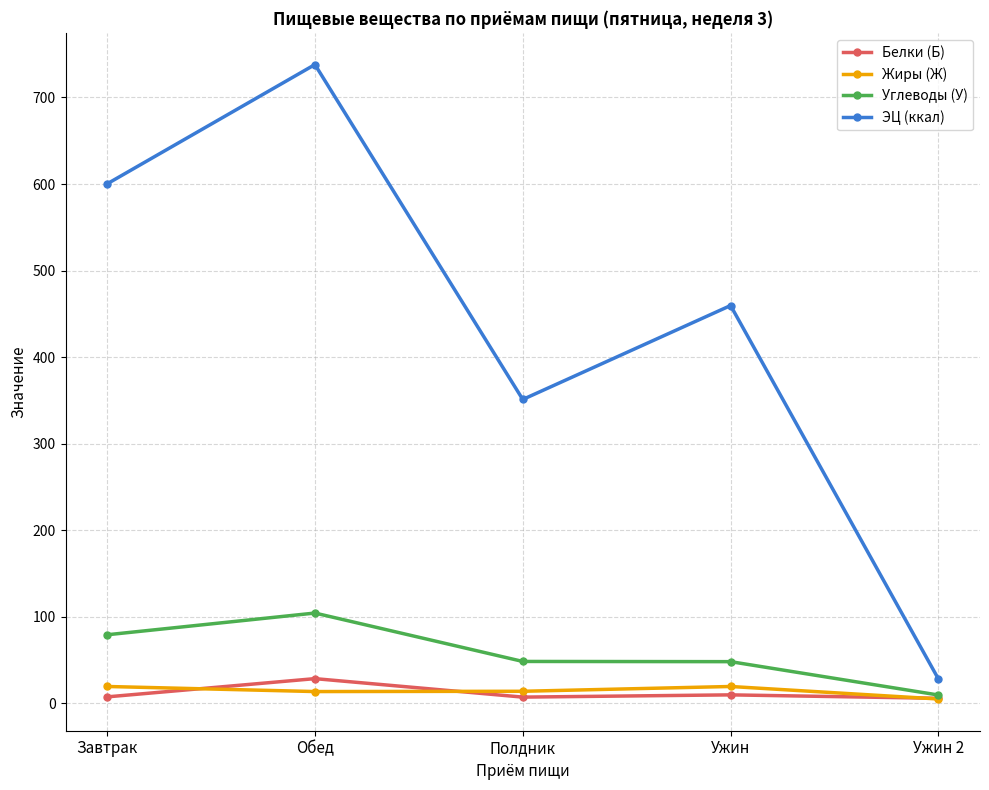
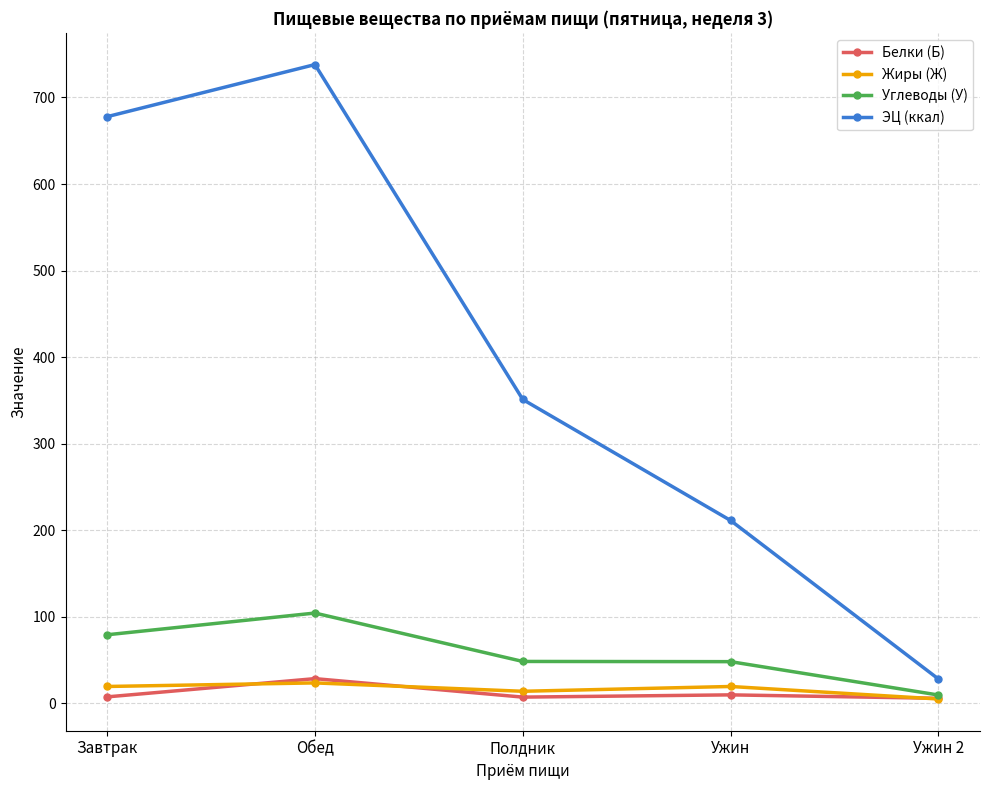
  {
    "Белки (Б)": {
      "Завтрак": 10,
      "Обед": 30,
      "Полдник": 10,
      "Ужин": 10
    },
    "Жиры (Ж)": {
      "Завтрак": 20,
-     "Обед": 10,
+     "Обед": 20,
      "Полдник": 10,
      "Ужин": 20
    },
    "Углеводы (У)": {
      "Завтрак": 80,
      "Обед": 100,
      "Полдник": 50,
      "Ужин": 50,
      "Ужин 2": 10
    },
    "ЭЦ (ккал)": {
-     "Завтрак": 600,
+     "Завтрак": 680,
      "Обед": 740,
      "Полдник": 350,
-     "Ужин": 460,
+     "Ужин": 210,
      "Ужин 2": 30
    }
  }
